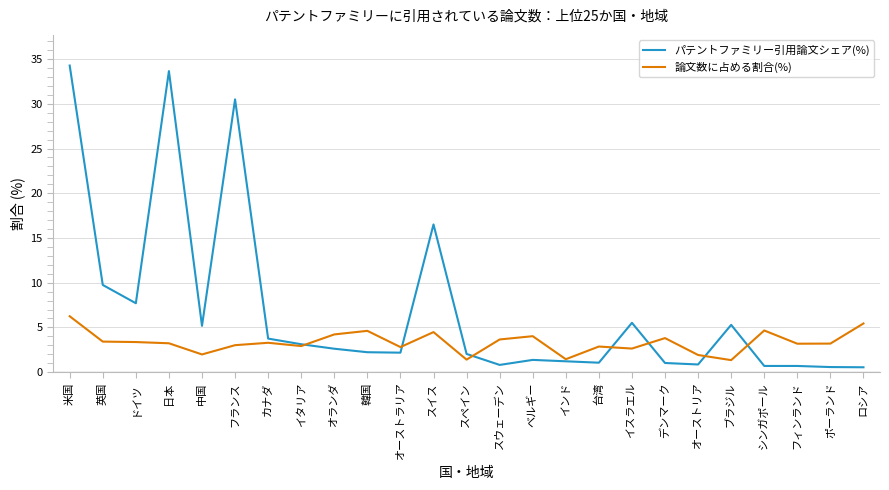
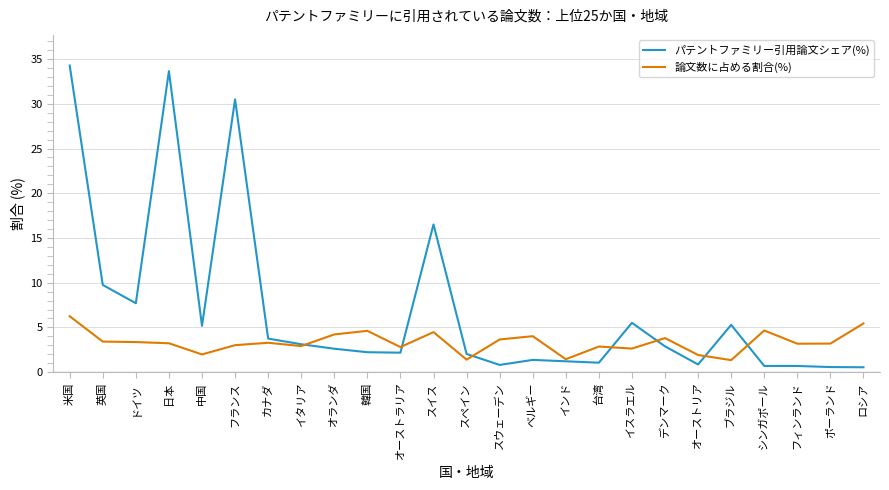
  {
    "パテントファミリー引用論文シェア(%)": {
      "米国": 34,
      "英国": 10,
      "ドイツ": 8,
      "日本": 34,
      "中国": 5,
      "フランス": 30,
      "カナダ": 4,
      "オランダ": 3,
      "韓国": 2,
      "オーストラリア": 2,
      "スイス": 17,
      "スペイン": 2,
      "スウェーデン": 1,
      "ベルギー": 1,
      "台湾": 1,
      "イスラエル": 6,
-     "デンマーク": 1,
+     "デンマーク": 3,
      "オーストリア": 1,
      "ブラジル": 5,
      "シンガポール": 1,
      "フィンランド": 1,
      "ポーランド": 1,
      "ロシア": 1
    },
    "論文数に占める割合(%)": {
      "米国": 6,
      "英国": 3,
      "ドイツ": 3,
      "日本": 3,
      "中国": 2,
      "フランス": 3,
      "カナダ": 3,
      "オランダ": 4,
      "韓国": 5,
      "オーストラリア": 3,
      "スイス": 4,
      "スペイン": 1,
      "スウェーデン": 4,
      "ベルギー": 4,
      "台湾": 3,
      "イスラエル": 3,
      "デンマーク": 4,
      "オーストリア": 2,
      "ブラジル": 1,
      "シンガポール": 5,
      "フィンランド": 3,
      "ポーランド": 3,
      "ロシア": 5
    }
  }
